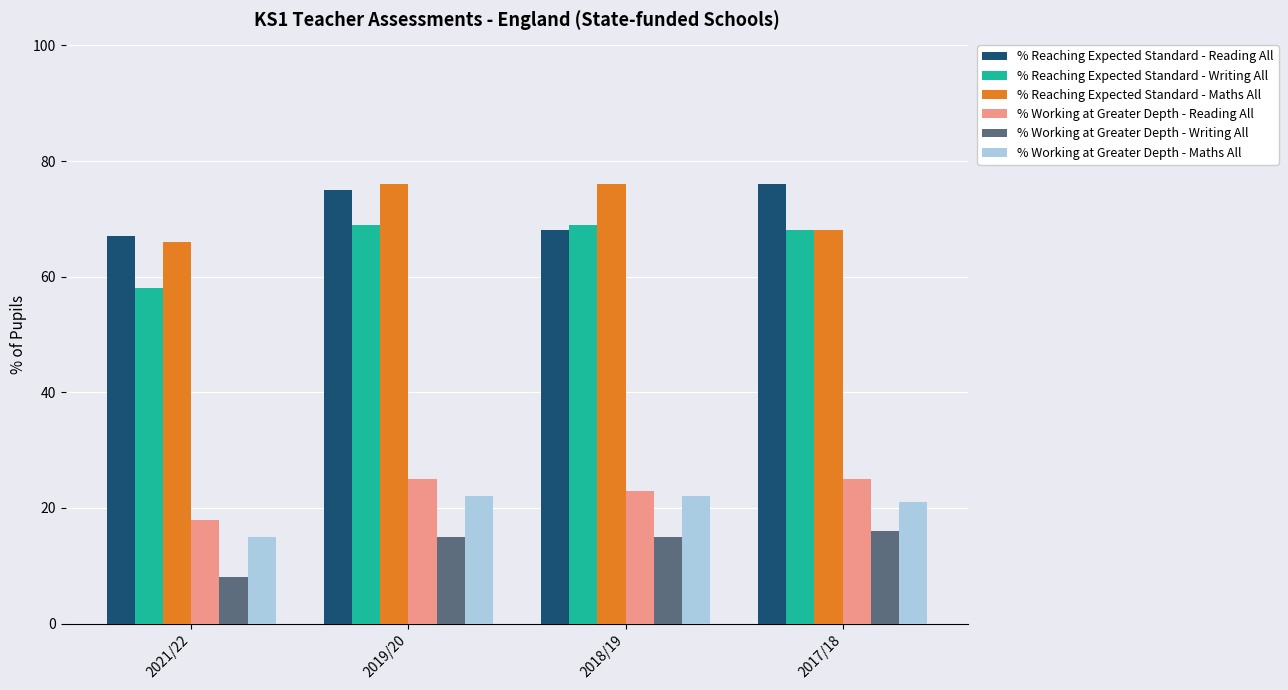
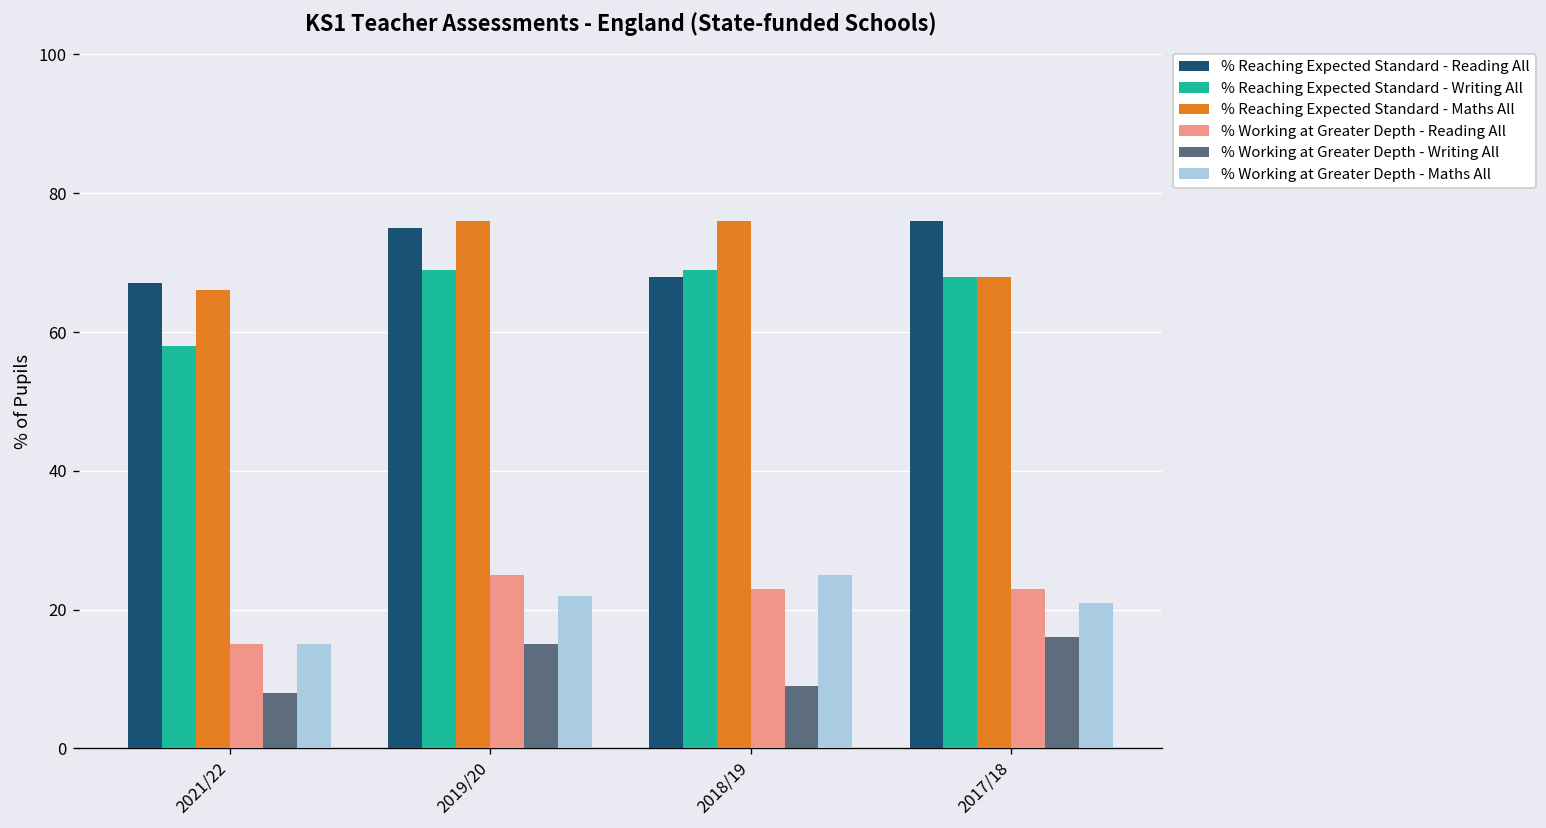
  {
    "% Reaching Expected Standard - Reading All": {
      "2021/22": 67,
      "2019/20": 75,
      "2018/19": 68,
      "2017/18": 76
    },
    "% Reaching Expected Standard - Writing All": {
      "2021/22": 58,
      "2019/20": 69,
      "2018/19": 69,
      "2017/18": 68
    },
    "% Reaching Expected Standard - Maths All": {
      "2021/22": 66,
      "2019/20": 76,
      "2018/19": 76,
      "2017/18": 68
    },
    "% Working at Greater Depth - Reading All": {
-     "2021/22": 18,
+     "2021/22": 15,
      "2019/20": 25,
      "2018/19": 23,
-     "2017/18": 25
+     "2017/18": 23
    },
    "% Working at Greater Depth - Writing All": {
      "2021/22": 8,
      "2019/20": 15,
-     "2018/19": 15,
+     "2018/19": 9,
      "2017/18": 16
    },
    "% Working at Greater Depth - Maths All": {
      "2021/22": 15,
      "2019/20": 22,
-     "2018/19": 22,
+     "2018/19": 25,
      "2017/18": 21
    }
  }
